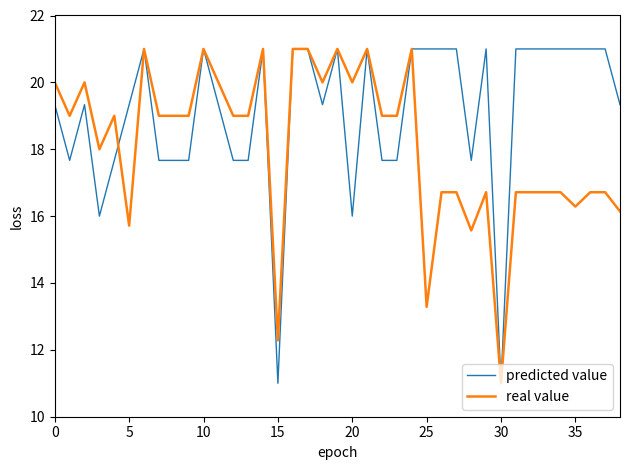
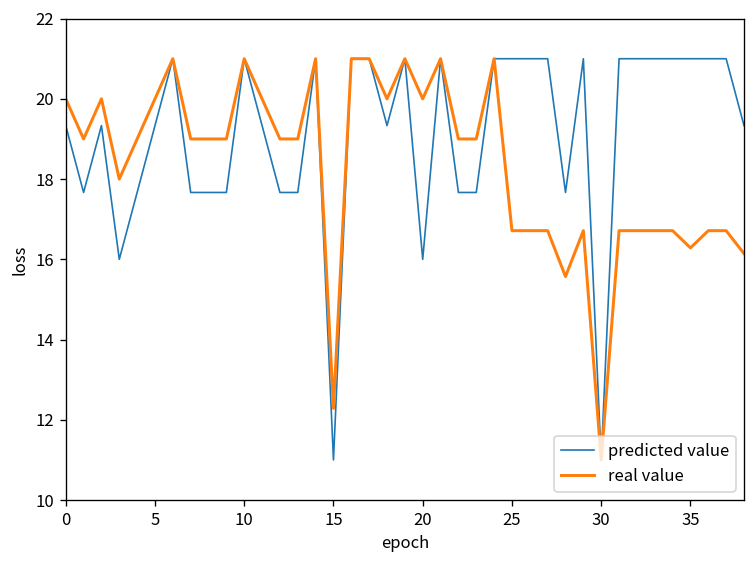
  {
    "predicted value": {
      "0": 19.3,
      "5": 19.3,
      "15": 11.0,
      "20": 16.0,
      "25": 21.0,
      "35": 21.0
    },
    "real value": {
      "0": 20.0,
-     "5": 15.7,
+     "5": 20.0,
      "15": 12.3,
      "20": 20.0,
-     "25": 13.3,
+     "25": 16.7,
      "35": 16.3
    }
  }
